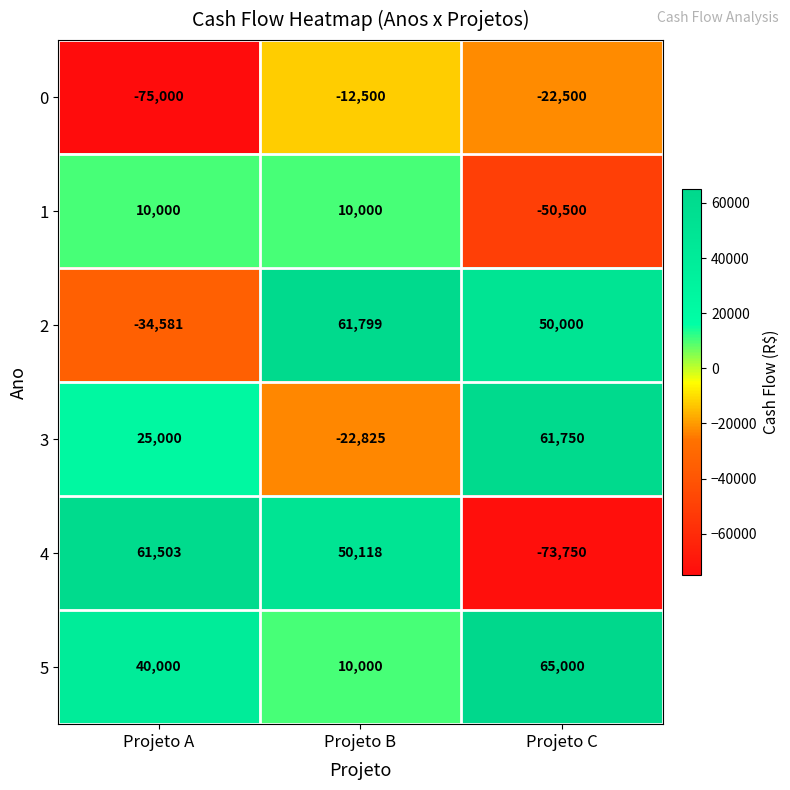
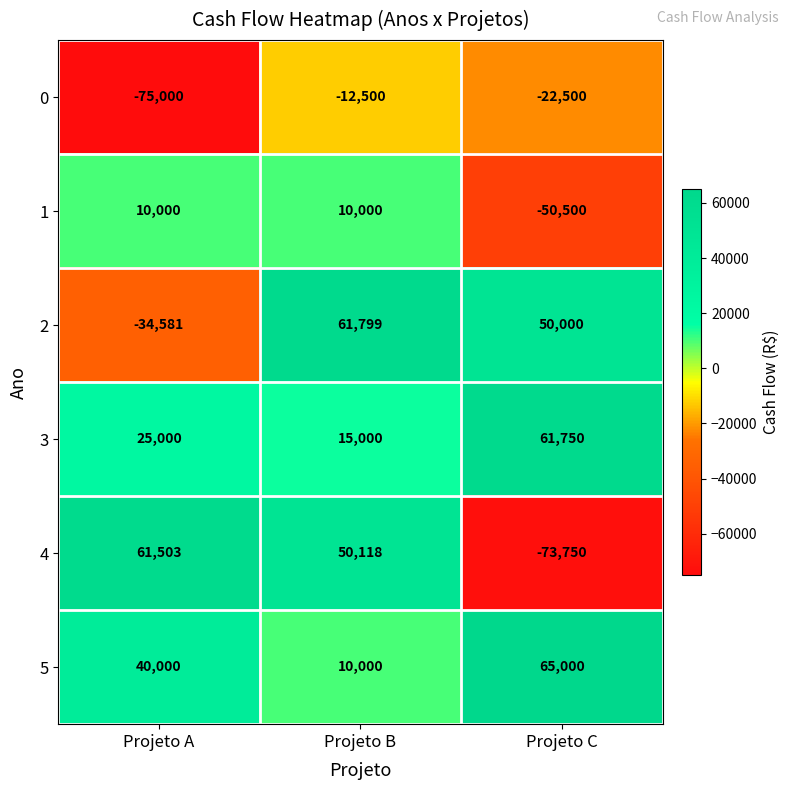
  {
    "0": {
      "Projeto A": "-75,000",
      "Projeto B": "-12,500",
      "Projeto C": "-22,500"
    },
    "1": {
      "Projeto A": "10,000",
      "Projeto B": "10,000",
      "Projeto C": "-50,500"
    },
    "2": {
      "Projeto A": "-34,581",
      "Projeto B": "61,799",
      "Projeto C": "50,000"
    },
    "3": {
      "Projeto A": "25,000",
-     "Projeto B": "-22,825",
+     "Projeto B": "15,000",
      "Projeto C": "61,750"
    },
    "4": {
      "Projeto A": "61,503",
      "Projeto B": "50,118",
      "Projeto C": "-73,750"
    },
    "5": {
      "Projeto A": "40,000",
      "Projeto B": "10,000",
      "Projeto C": "65,000"
    }
  }
